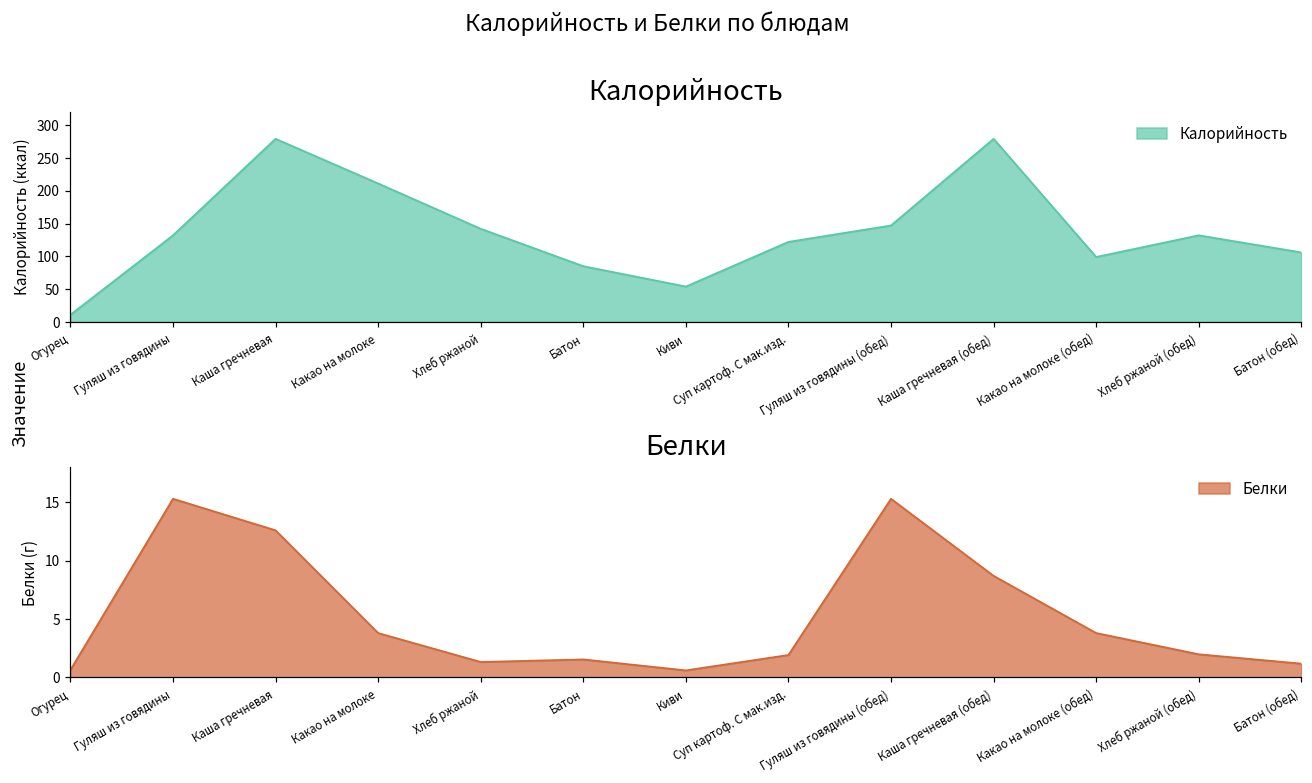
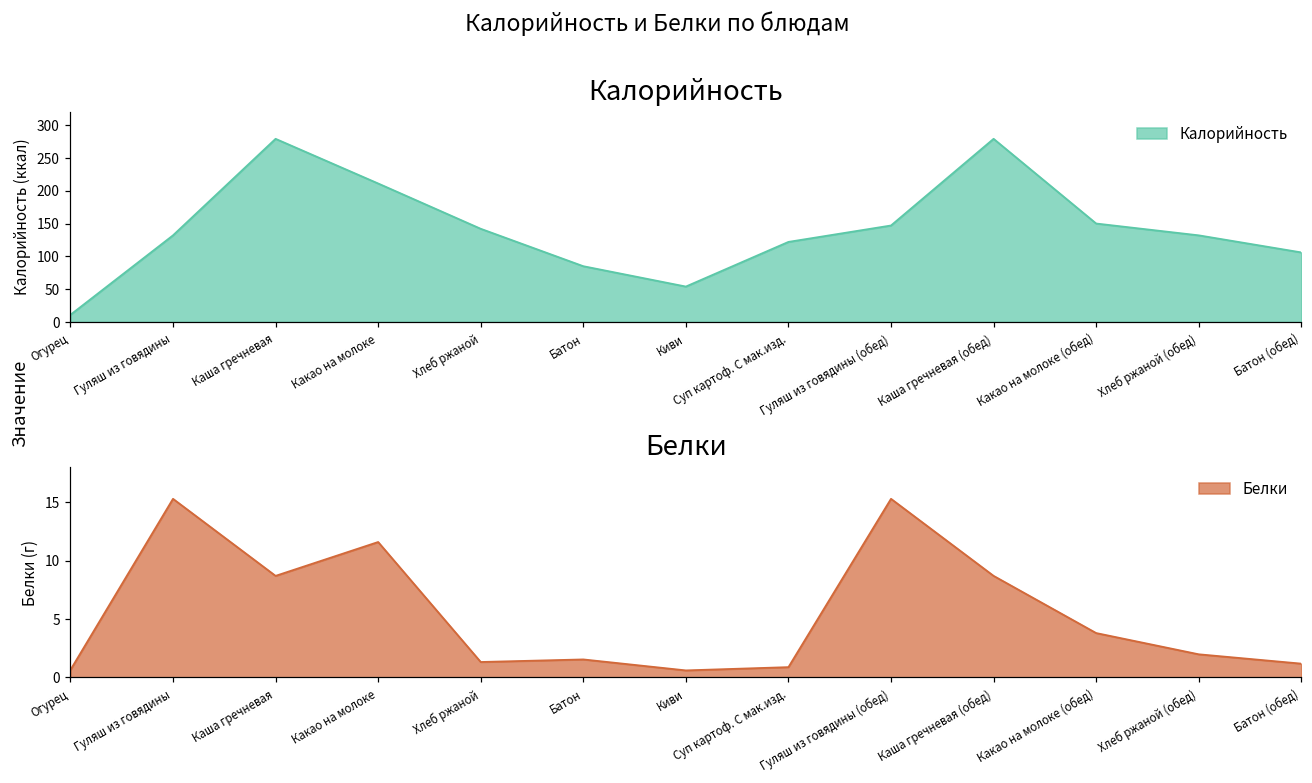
  {
    "Калорийность": {
      "Огурец": 10,
      "Гуляш из говядины": 130,
      "Каша гречневая": 280,
      "Какао на молоке": 210,
      "Хлеб ржаной": 140,
      "Батон": 90,
      "Киви": 50,
      "Суп картоф. С мак.изд.": 120,
      "Гуляш из говядины (обед)": 150,
      "Каша гречневая (обед)": 280,
-     "Какао на молоке (обед)": 100,
+     "Какао на молоке (обед)": 150,
      "Хлеб ржаной (обед)": 130,
      "Батон (обед)": 110
    },
    "Белки": {
      "Огурец": 0.6,
      "Гуляш из говядины": 15.3,
-     "Каша гречневая": 12.6,
-     "Какао на молоке": 3.8,
+     "Каша гречневая": 8.7,
+     "Какао на молоке": 11.6,
      "Хлеб ржаной": 1.3,
      "Батон": 1.5,
      "Киви": 0.6,
-     "Суп картоф. С мак.изд.": 1.9,
+     "Суп картоф. С мак.изд.": 0.9,
      "Гуляш из говядины (обед)": 15.3,
      "Каша гречневая (обед)": 8.7,
      "Какао на молоке (обед)": 3.8,
      "Хлеб ржаной (обед)": 2.0,
      "Батон (обед)": 1.2
    }
  }
